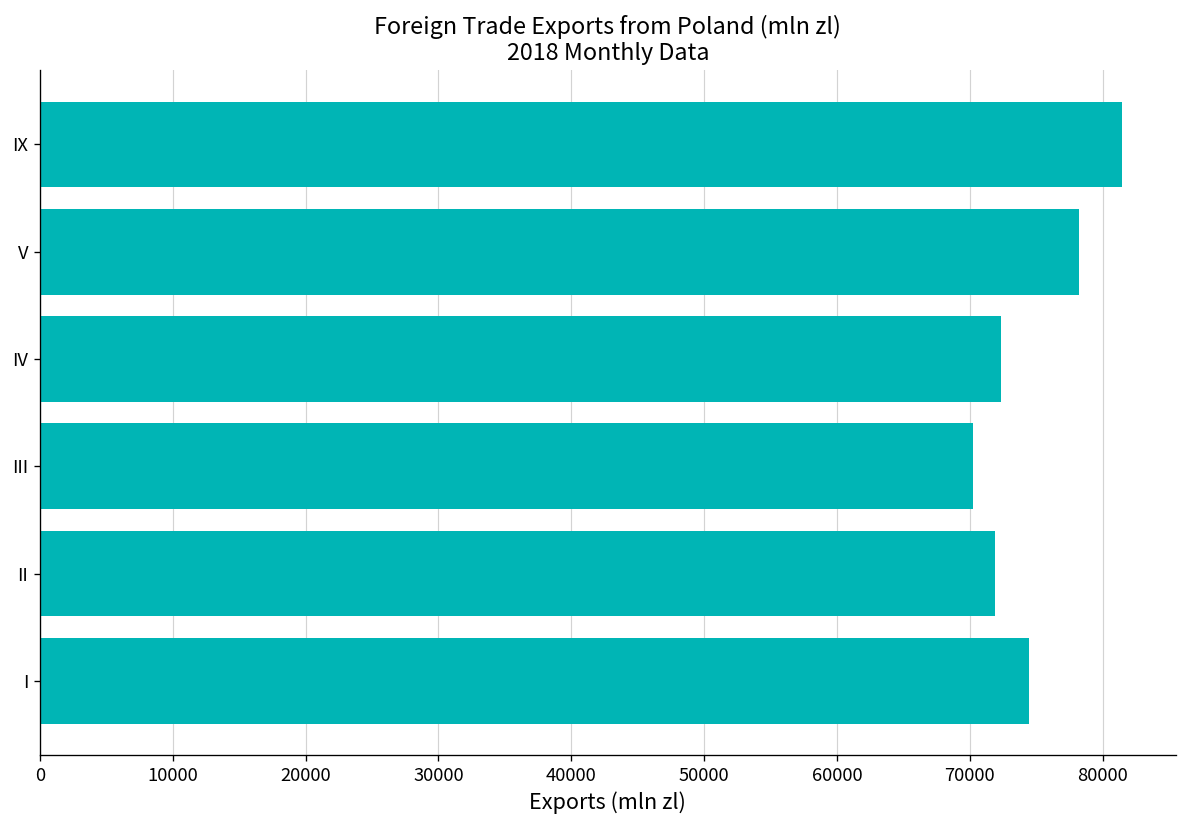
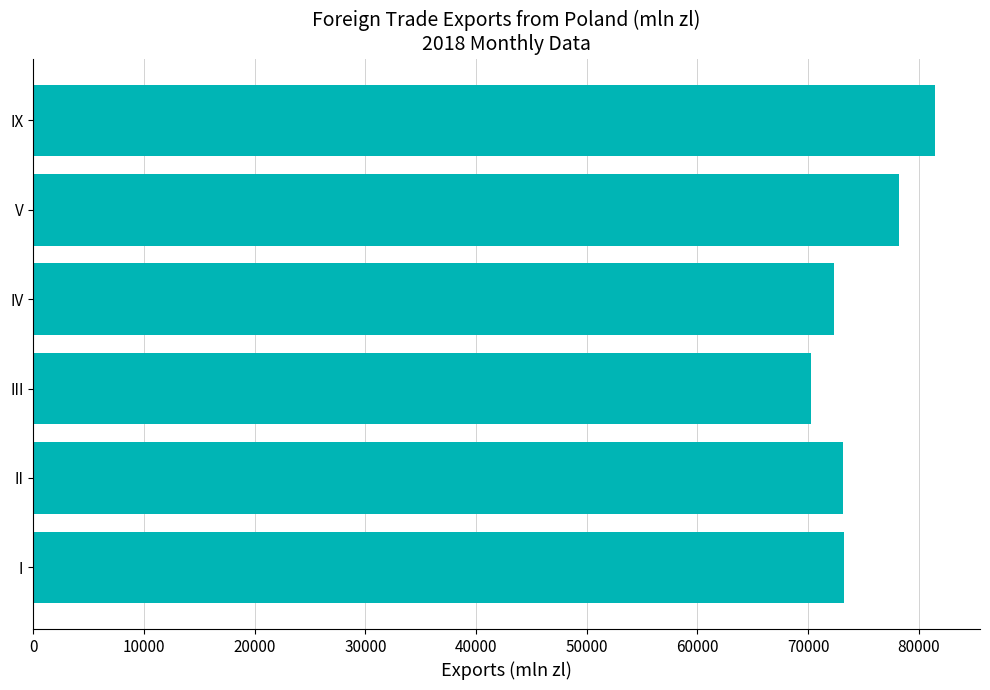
  {
    "IX": 81400,
    "V": 78200,
    "IV": 72300,
    "III": 70200,
-   "II": 71900,
-   "I": 74500
+   "II": 73100,
+   "I": 73200
  }
